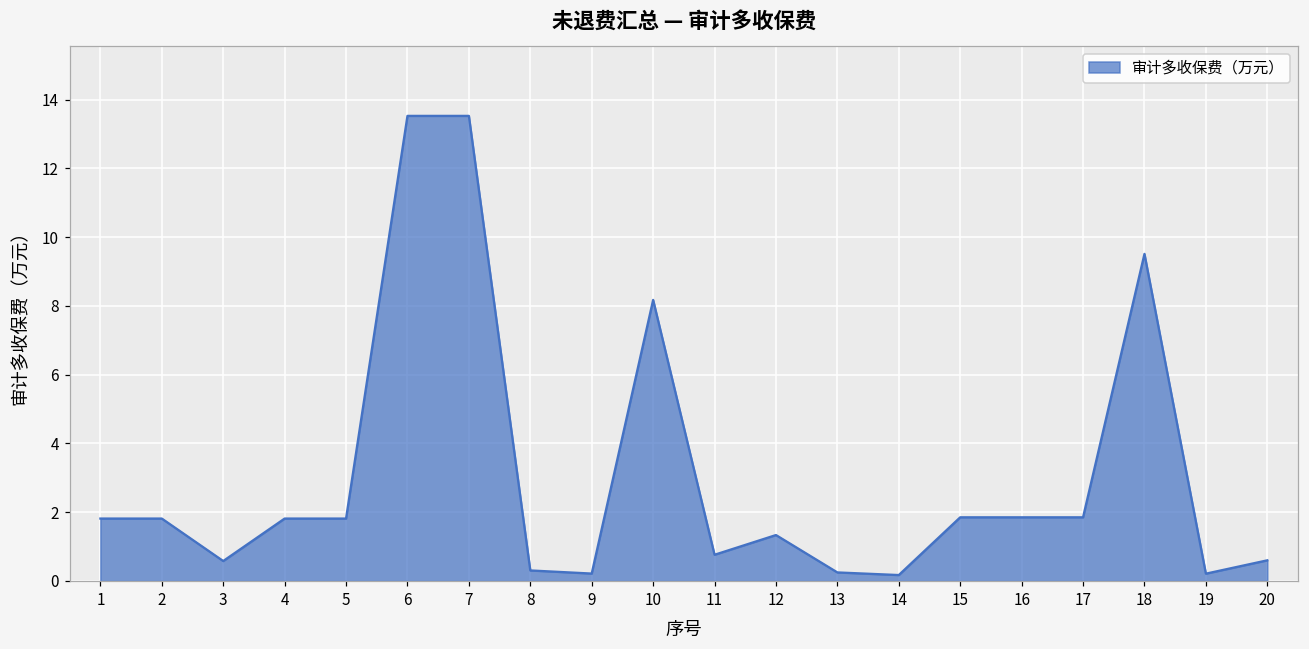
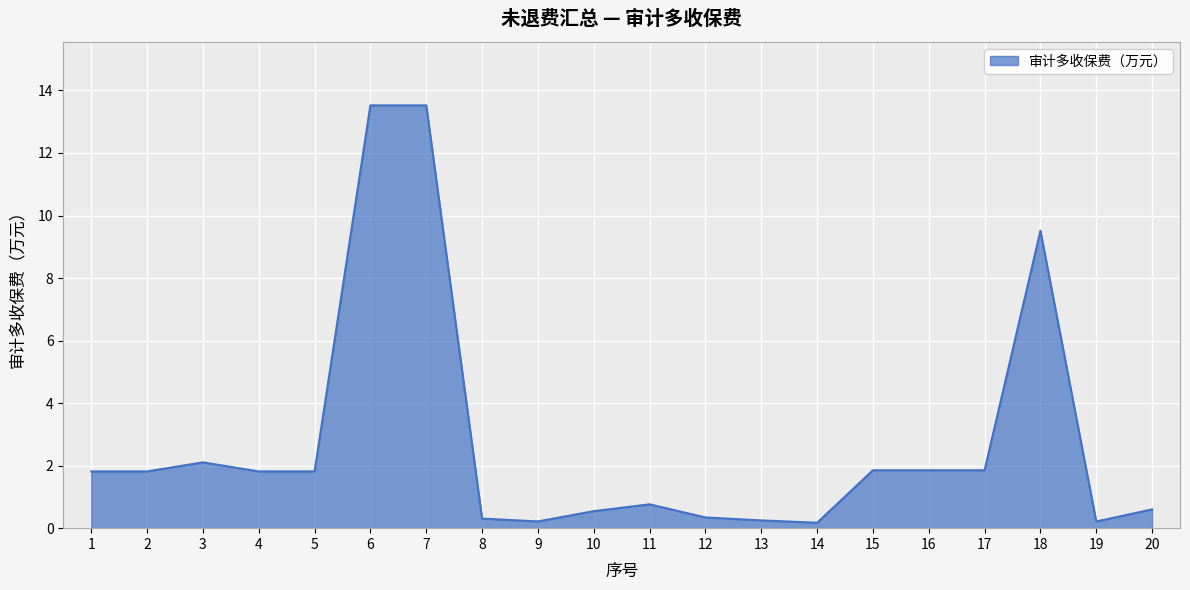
  {
    "1": 1.8,
    "2": 1.8,
-   "3": 0.6,
+   "3": 2.1,
    "4": 1.8,
    "5": 1.8,
    "6": 13.5,
    "7": 13.5,
    "8": 0.3,
    "9": 0.2,
-   "10": 8.2,
+   "10": 0.5,
    "11": 0.8,
-   "12": 1.3,
+   "12": 0.3,
    "13": 0.2,
    "14": 0.2,
    "15": 1.9,
    "16": 1.9,
    "17": 1.9,
    "18": 9.5,
    "19": 0.2,
    "20": 0.6
  }
